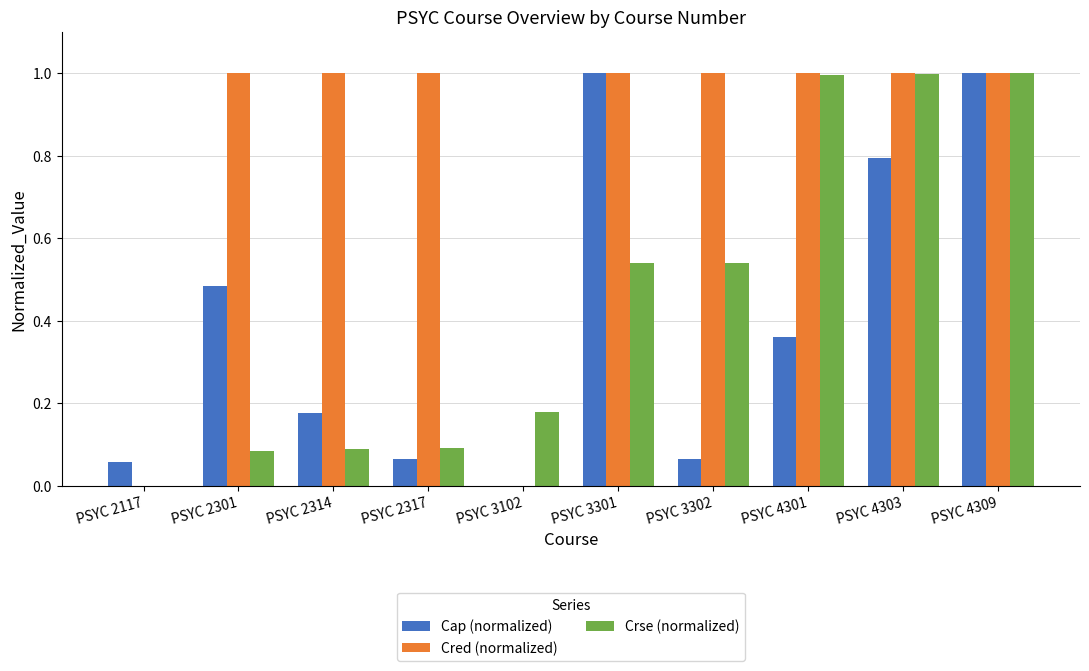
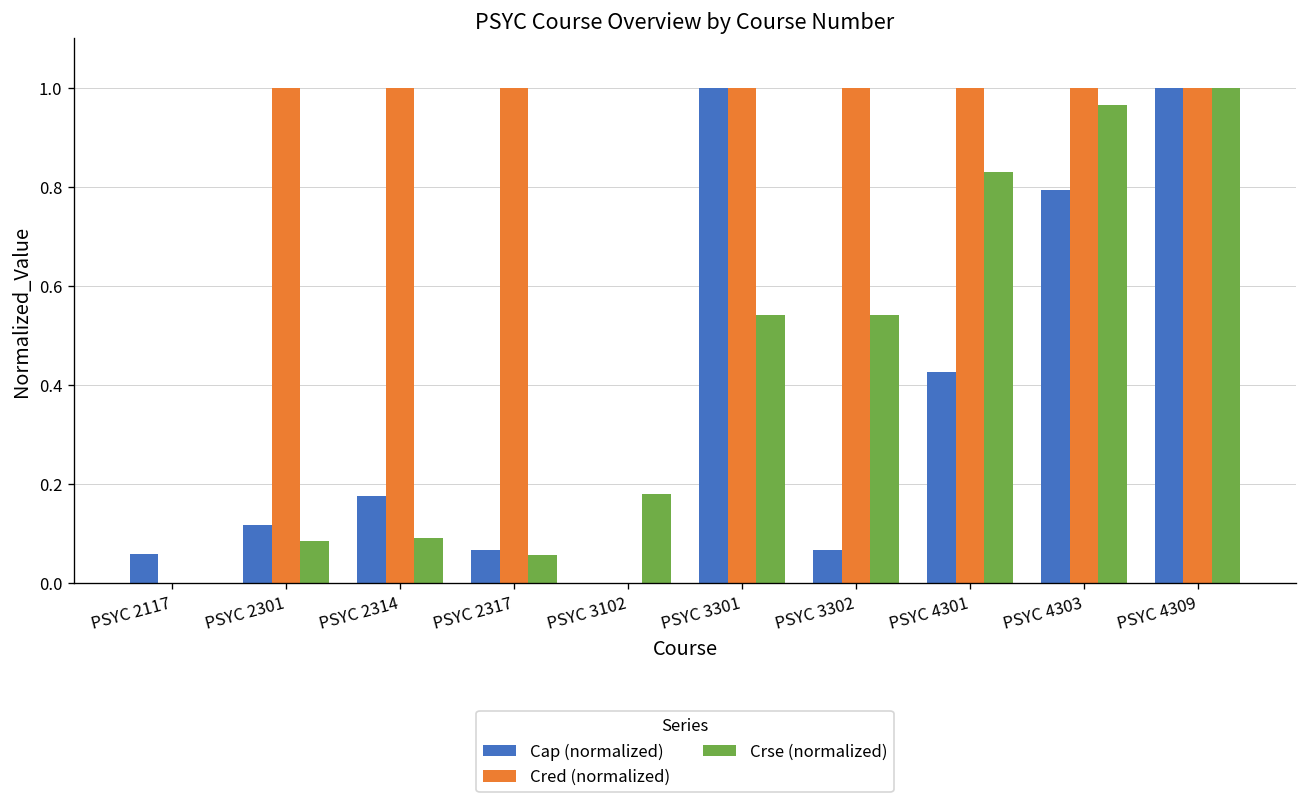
  {
    "Cap (normalized)": {
      "PSYC 2117": 0.06,
-     "PSYC 2301": 0.49,
+     "PSYC 2301": 0.12,
      "PSYC 2314": 0.18,
      "PSYC 2317": 0.07,
      "PSYC 3102": 0.00,
      "PSYC 3301": 1.00,
      "PSYC 3302": 0.07,
-     "PSYC 4301": 0.36,
+     "PSYC 4301": 0.43,
      "PSYC 4303": 0.79,
      "PSYC 4309": 1.00
    },
    "Cred (normalized)": {
      "PSYC 2117": 0.00,
      "PSYC 2301": 1.00,
      "PSYC 2314": 1.00,
      "PSYC 2317": 1.00,
      "PSYC 3102": 0.00,
      "PSYC 3301": 1.00,
      "PSYC 3302": 1.00,
      "PSYC 4301": 1.00,
      "PSYC 4303": 1.00,
      "PSYC 4309": 1.00
    },
    "Crse (normalized)": {
      "PSYC 2117": 0.00,
      "PSYC 2301": 0.08,
      "PSYC 2314": 0.09,
-     "PSYC 2317": 0.09,
+     "PSYC 2317": 0.06,
      "PSYC 3102": 0.18,
      "PSYC 3301": 0.54,
      "PSYC 3302": 0.54,
-     "PSYC 4301": 1.00,
-     "PSYC 4303": 1.00,
+     "PSYC 4301": 0.83,
+     "PSYC 4303": 0.96,
      "PSYC 4309": 1.00
    }
  }
